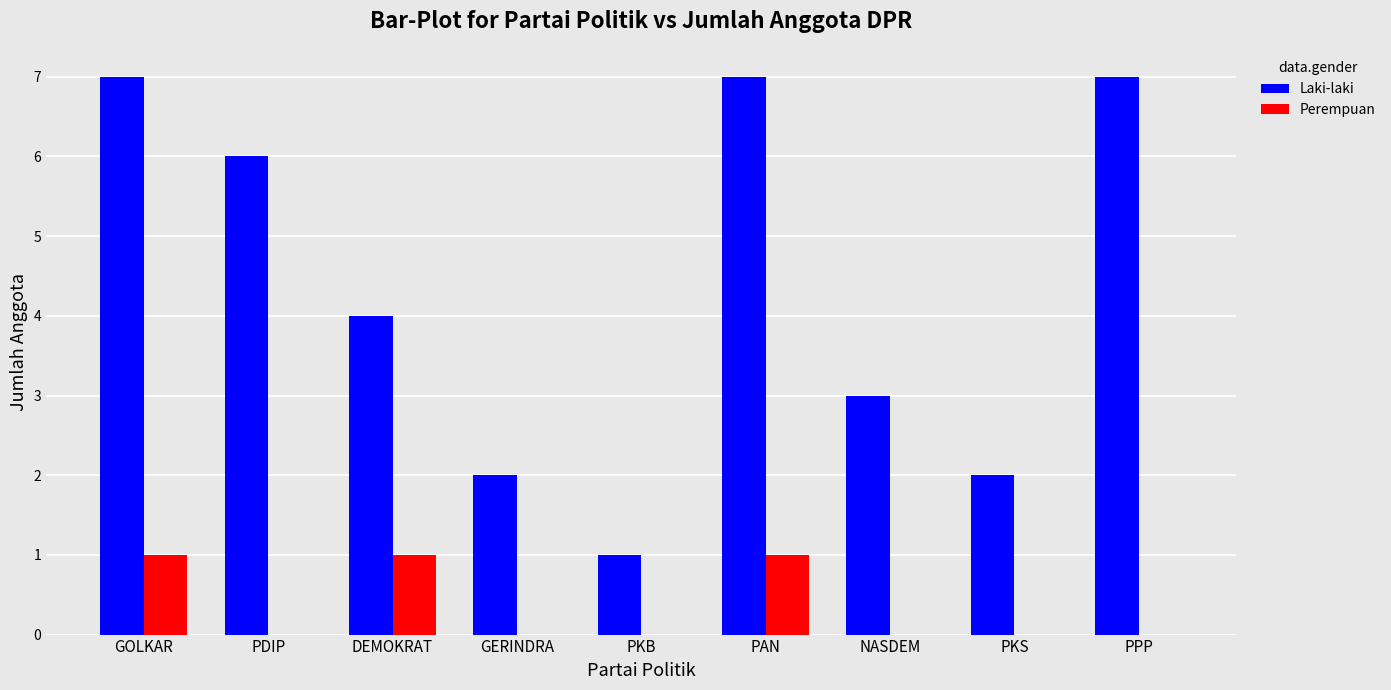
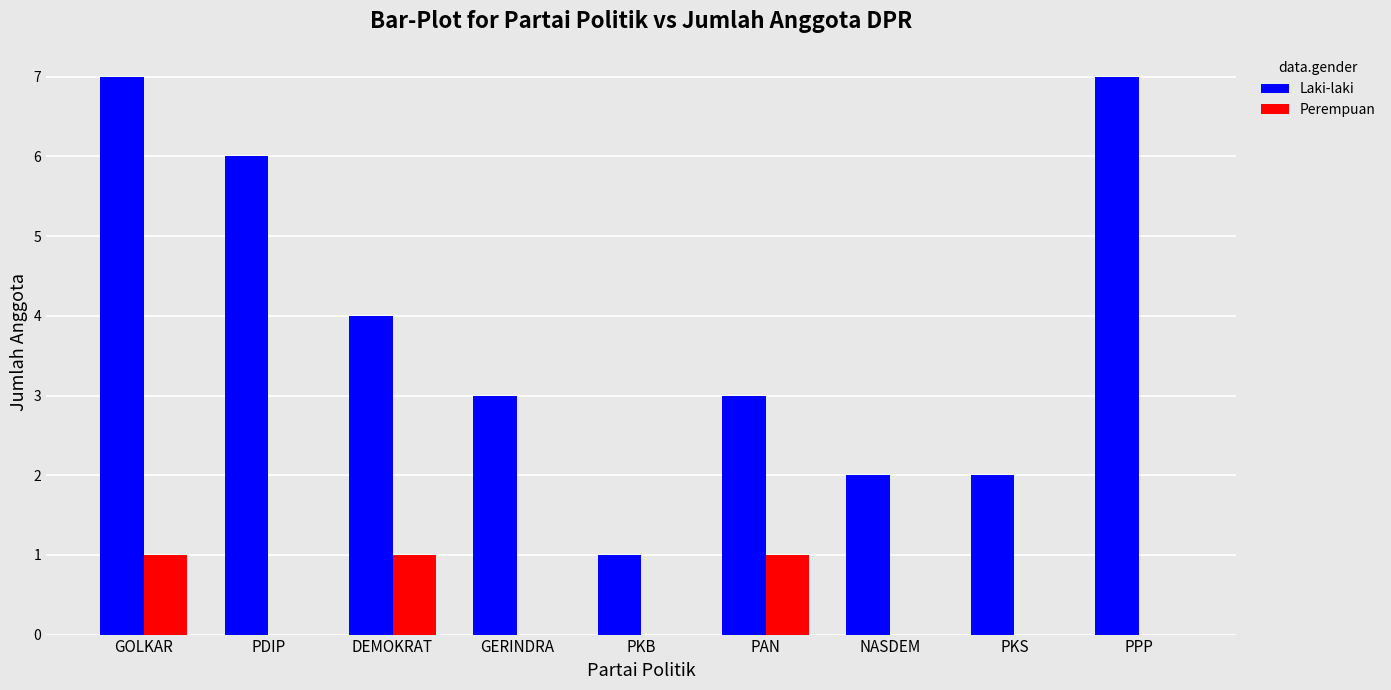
  {
    "Laki-laki": {
      "GOLKAR": 7,
      "PDIP": 6,
      "DEMOKRAT": 4,
-     "GERINDRA": 2,
+     "GERINDRA": 3,
      "PKB": 1,
-     "PAN": 7,
-     "NASDEM": 3,
+     "PAN": 3,
+     "NASDEM": 2,
      "PKS": 2,
      "PPP": 7
    },
    "Perempuan": {
      "GOLKAR": 1,
      "PDIP": 0,
      "DEMOKRAT": 1,
      "GERINDRA": 0,
      "PKB": 0,
      "PAN": 1,
      "NASDEM": 0,
      "PKS": 0,
      "PPP": 0
    }
  }
